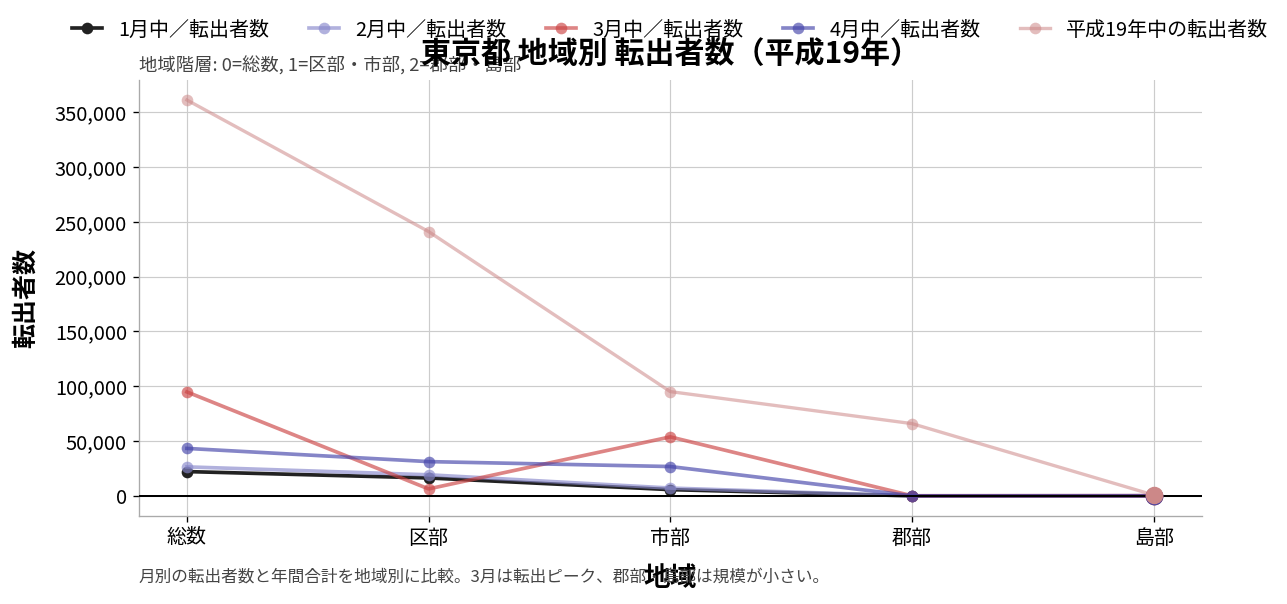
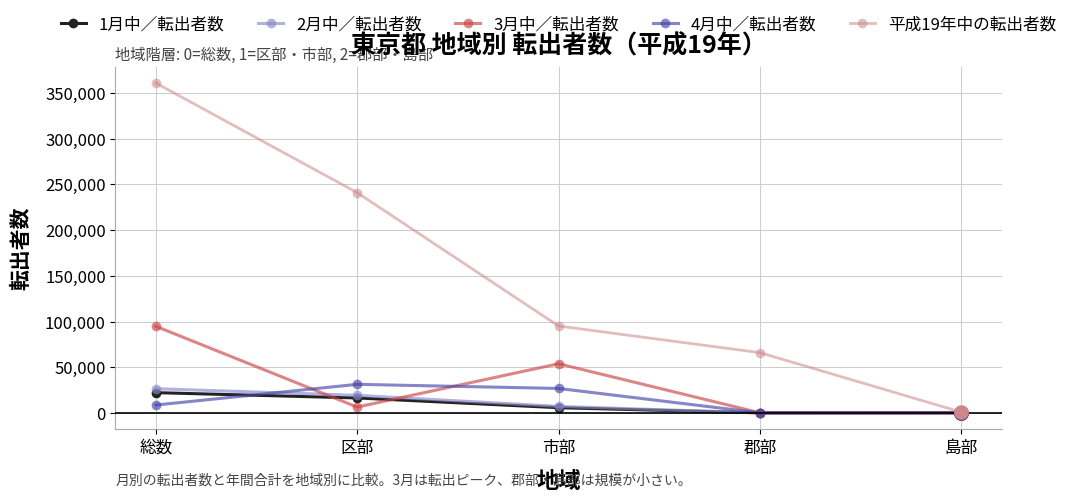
  {
    "2月中／転出者数": {
      "総数": "30,000",
      "区部": "20,000"
    },
    "3月中／転出者数": {
      "総数": "90,000",
      "区部": "10,000",
      "市部": "50,000"
    },
    "4月中／転出者数": {
-     "総数": "40,000",
+     "総数": "10,000",
      "区部": "30,000",
      "市部": "30,000"
    },
    "平成19年中の転出者数": {
      "区部": "240,000",
      "市部": "100,000",
      "郡部": "70,000"
    }
  }
